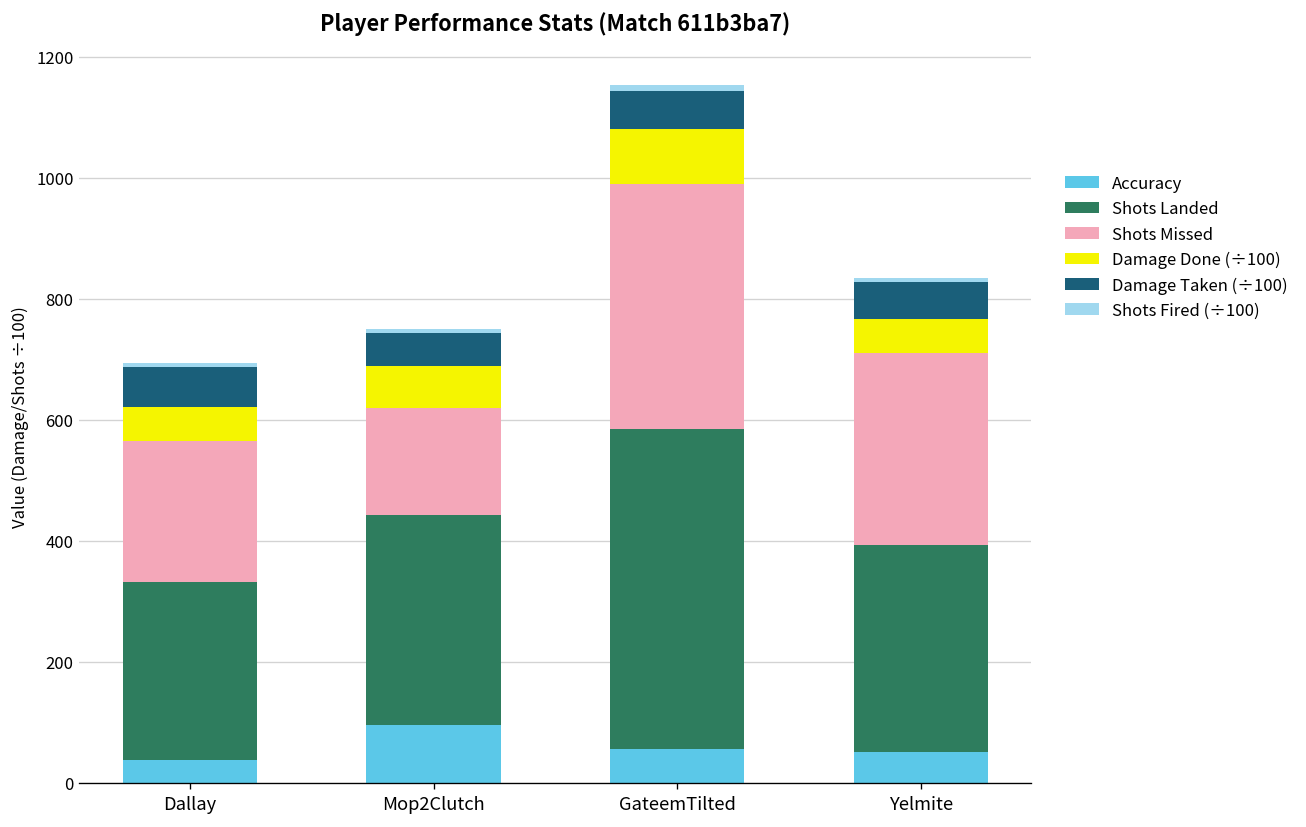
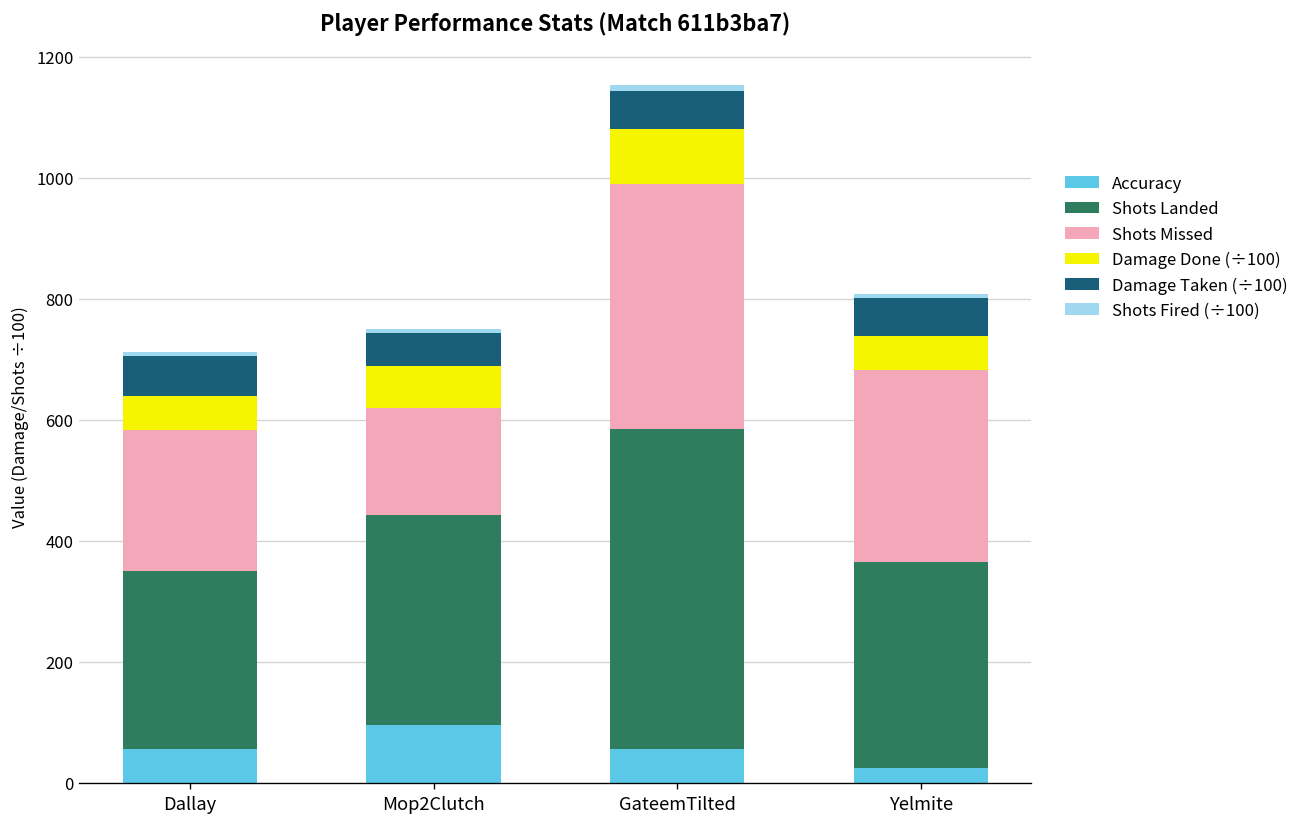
  {
    "Accuracy": {
-     "Dallay": 40,
+     "Dallay": 60,
      "Mop2Clutch": 100,
      "GateemTilted": 60,
-     "Yelmite": 50
+     "Yelmite": 20
    },
    "Shots Missed": {
      "Dallay": 230,
      "Mop2Clutch": 180,
      "GateemTilted": 410,
      "Yelmite": 320
    },
    "Damage Done (÷100)": {
      "Dallay": 60,
      "Mop2Clutch": 70,
      "GateemTilted": 90,
      "Yelmite": 60
    },
    "Shots Fired (÷100)": {
      "Dallay": 10,
      "Mop2Clutch": 10,
      "GateemTilted": 10,
      "Yelmite": 10
    }
  }
